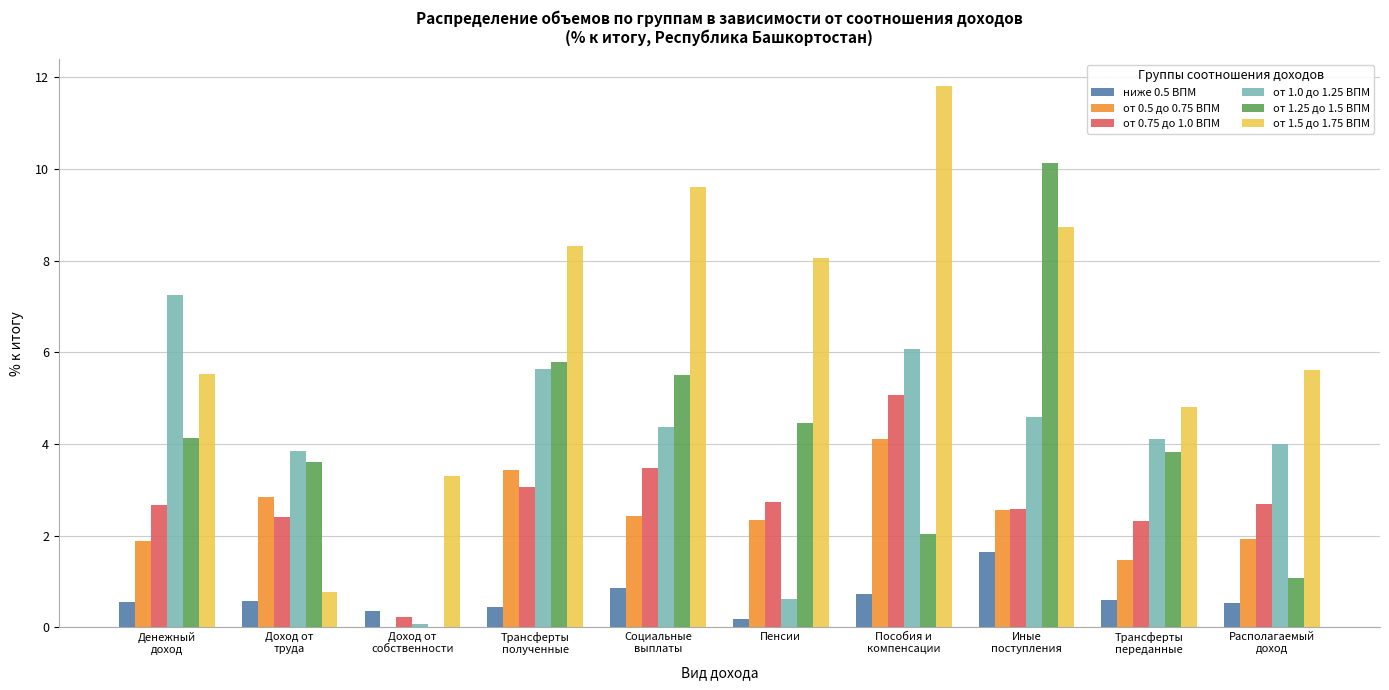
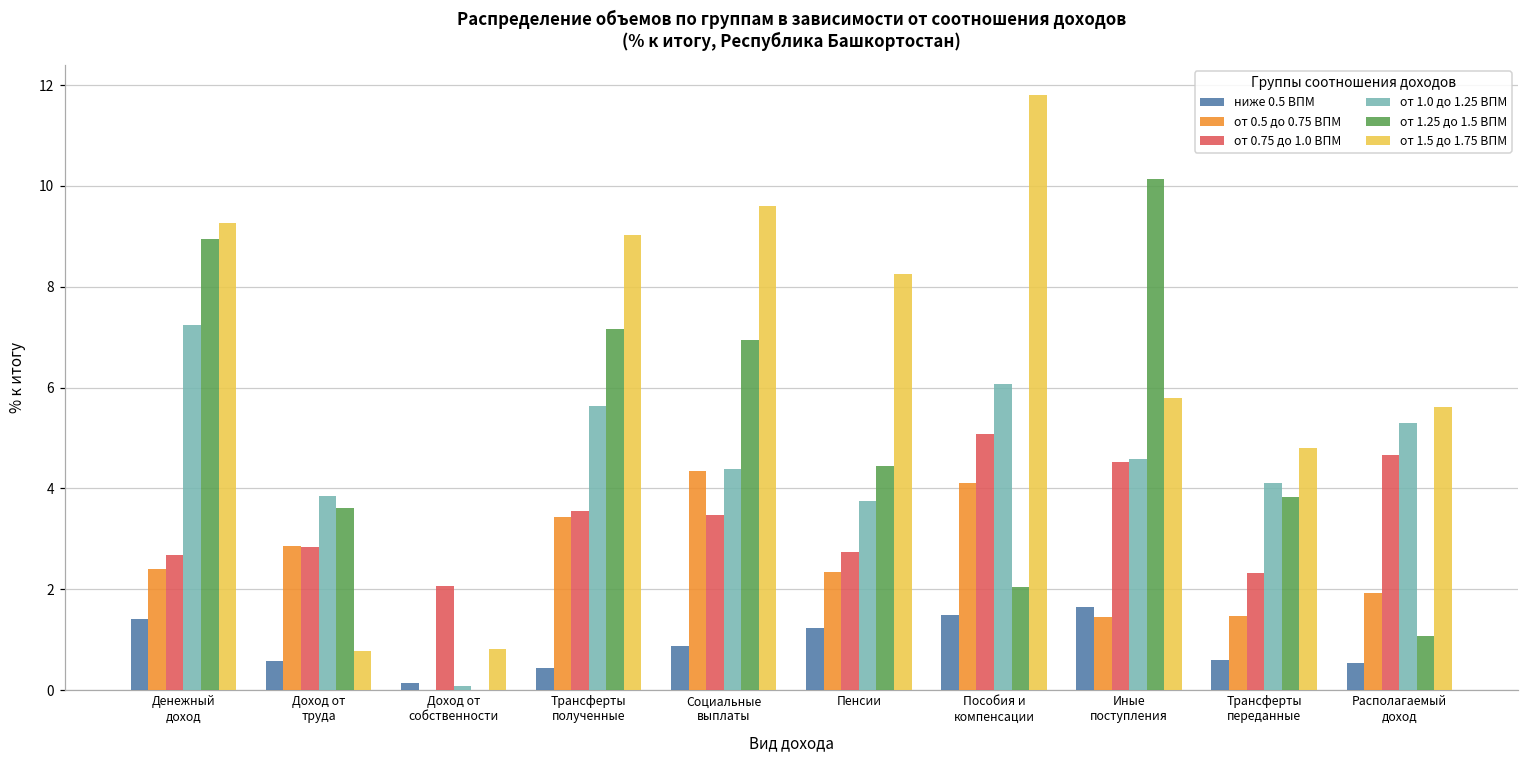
  {
    "ниже 0.5 ВПМ": {
-     "Денежный доход": 0.5,
+     "Денежный доход": 1.4,
      "Доход от труда": 0.6,
-     "Доход от собственности": 0.4,
+     "Доход от собственности": 0.1,
      "Трансферты полученные": 0.4,
      "Социальные выплаты": 0.9,
-     "Пенсии": 0.2,
-     "Пособия и компенсации": 0.7,
+     "Пенсии": 1.2,
+     "Пособия и компенсации": 1.5,
      "Иные поступления": 1.6,
      "Трансферты переданные": 0.6,
      "Располагаемый доход": 0.5
    },
    "от 0.5 до 0.75 ВПМ": {
-     "Денежный доход": 1.9,
+     "Денежный доход": 2.4,
      "Доход от труда": 2.9,
      "Доход от собственности": 0.0,
      "Трансферты полученные": 3.4,
-     "Социальные выплаты": 2.4,
+     "Социальные выплаты": 4.3,
      "Пенсии": 2.4,
      "Пособия и компенсации": 4.1,
-     "Иные поступления": 2.6,
+     "Иные поступления": 1.4,
      "Трансферты переданные": 1.5,
      "Располагаемый доход": 1.9
    },
    "от 0.75 до 1.0 ВПМ": {
      "Денежный доход": 2.7,
-     "Доход от труда": 2.4,
-     "Доход от собственности": 0.2,
-     "Трансферты полученные": 3.1,
+     "Доход от труда": 2.8,
+     "Доход от собственности": 2.1,
+     "Трансферты полученные": 3.5,
      "Социальные выплаты": 3.5,
      "Пенсии": 2.7,
      "Пособия и компенсации": 5.1,
-     "Иные поступления": 2.6,
+     "Иные поступления": 4.5,
      "Трансферты переданные": 2.3,
-     "Располагаемый доход": 2.7
+     "Располагаемый доход": 4.7
    },
    "от 1.0 до 1.25 ВПМ": {
      "Денежный доход": 7.2,
      "Доход от труда": 3.8,
      "Доход от собственности": 0.1,
      "Трансферты полученные": 5.6,
      "Социальные выплаты": 4.4,
-     "Пенсии": 0.6,
+     "Пенсии": 3.7,
      "Пособия и компенсации": 6.1,
      "Иные поступления": 4.6,
      "Трансферты переданные": 4.1,
-     "Располагаемый доход": 4.0
+     "Располагаемый доход": 5.3
    },
    "от 1.25 до 1.5 ВПМ": {
-     "Денежный доход": 4.1,
+     "Денежный доход": 9.0,
      "Доход от труда": 3.6,
      "Доход от собственности": 0.0,
-     "Трансферты полученные": 5.8,
-     "Социальные выплаты": 5.5,
+     "Трансферты полученные": 7.2,
+     "Социальные выплаты": 6.9,
      "Пенсии": 4.5,
      "Пособия и компенсации": 2.0,
      "Иные поступления": 10.1,
      "Трансферты переданные": 3.8,
      "Располагаемый доход": 1.1
    },
    "от 1.5 до 1.75 ВПМ": {
-     "Денежный доход": 5.5,
+     "Денежный доход": 9.3,
      "Доход от труда": 0.8,
-     "Доход от собственности": 3.3,
-     "Трансферты полученные": 8.3,
+     "Доход от собственности": 0.8,
+     "Трансферты полученные": 9.0,
      "Социальные выплаты": 9.6,
-     "Пенсии": 8.1,
+     "Пенсии": 8.3,
      "Пособия и компенсации": 11.8,
-     "Иные поступления": 8.7,
+     "Иные поступления": 5.8,
      "Трансферты переданные": 4.8,
      "Располагаемый доход": 5.6
    }
  }
